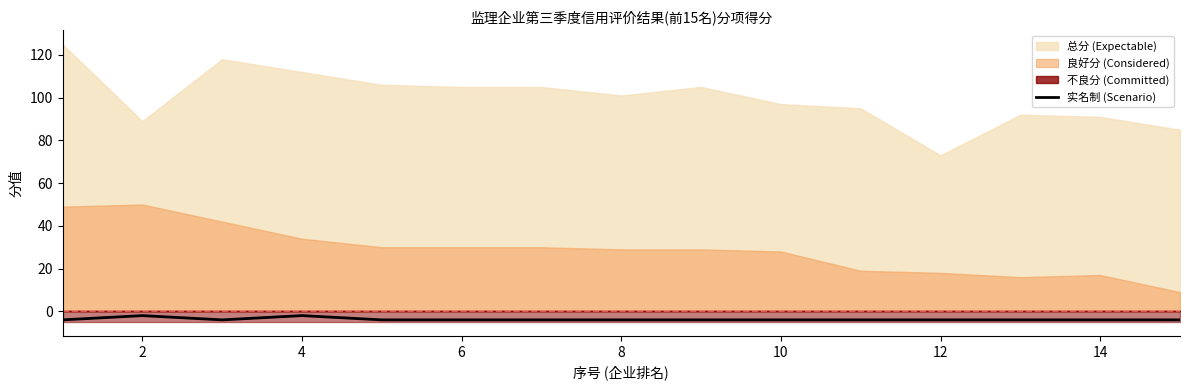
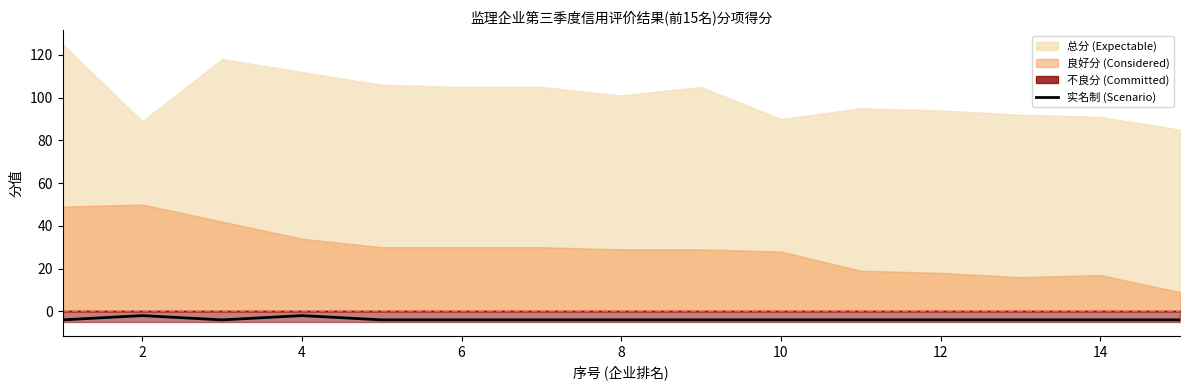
  {
    "实名制 (Scenario)": {
      "2": -2,
      "4": -2,
      "6": -4,
      "8": -4,
      "10": -4,
      "12": -4,
      "14": -4
    },
    "总分 (Expectable)": {
      "2": 89,
      "4": 112,
      "6": 105,
      "8": 101,
-     "10": 97,
-     "12": 73,
+     "10": 90,
+     "12": 94,
      "14": 91
    },
    "良好分 (Considered)": {
      "2": 50,
      "4": 34,
      "6": 30,
      "8": 29,
      "10": 28,
      "12": 18,
      "14": 17
    },
    "不良分 (Committed)": {
      "2": 0,
      "4": 0,
      "6": 0,
      "8": 0,
      "10": 0,
      "12": 0,
      "14": 0
    }
  }
